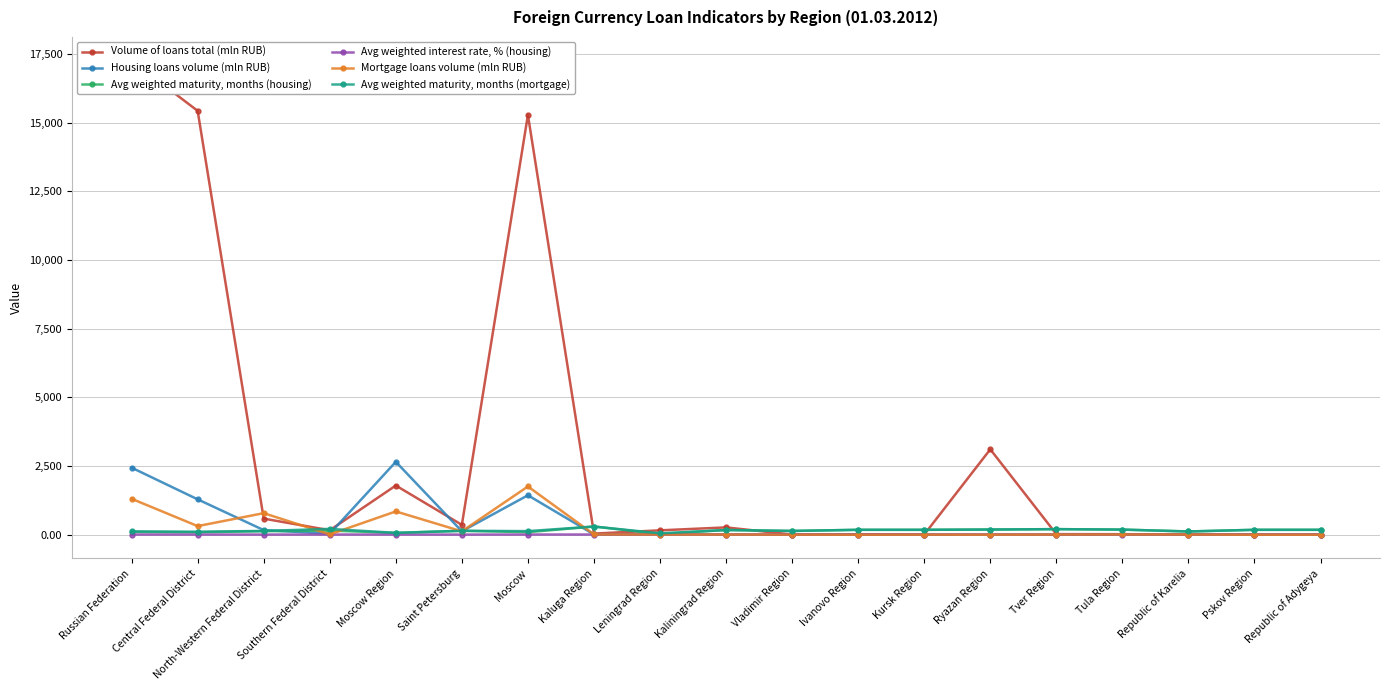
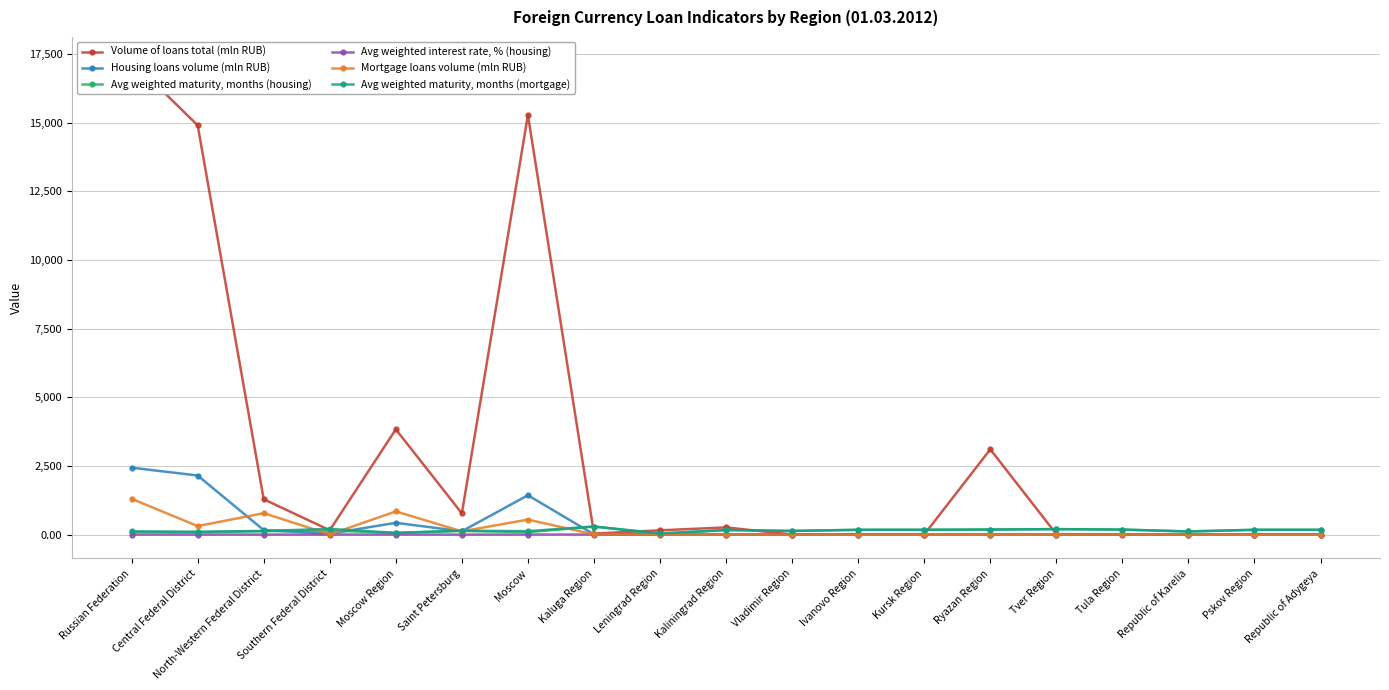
  {
    "Volume of loans total (mln RUB)": {
-     "Central Federal District": "15,400",
-     "North-Western Federal District": "600",
-     "Moscow Region": "1,800",
-     "Saint Petersburg": "400",
+     "Central Federal District": "14,900",
+     "North-Western Federal District": "1,300",
+     "Moscow Region": "3,800",
+     "Saint Petersburg": "800",
      "Moscow": "15,300",
      "Leningrad Region": "200",
      "Kaliningrad Region": "300",
      "Ryazan Region": "3,100"
    },
    "Housing loans volume (mln RUB)": {
      "Russian Federation": "2,400",
-     "Central Federal District": "1,300",
-     "Moscow Region": "2,700",
+     "Central Federal District": "2,200",
+     "Moscow Region": "400",
      "Moscow": "1,400"
    },
    "Avg weighted interest rate, % (housing)": {
      "Russian Federation": "0",
      "North-Western Federal District": "0",
      "Saint Petersburg": "0"
    },
    "Mortgage loans volume (mln RUB)": {
      "Russian Federation": "1,300",
      "Central Federal District": "300",
      "North-Western Federal District": "800",
      "Moscow Region": "900",
-     "Moscow": "1,800"
+     "Moscow": "600"
    }
  }
